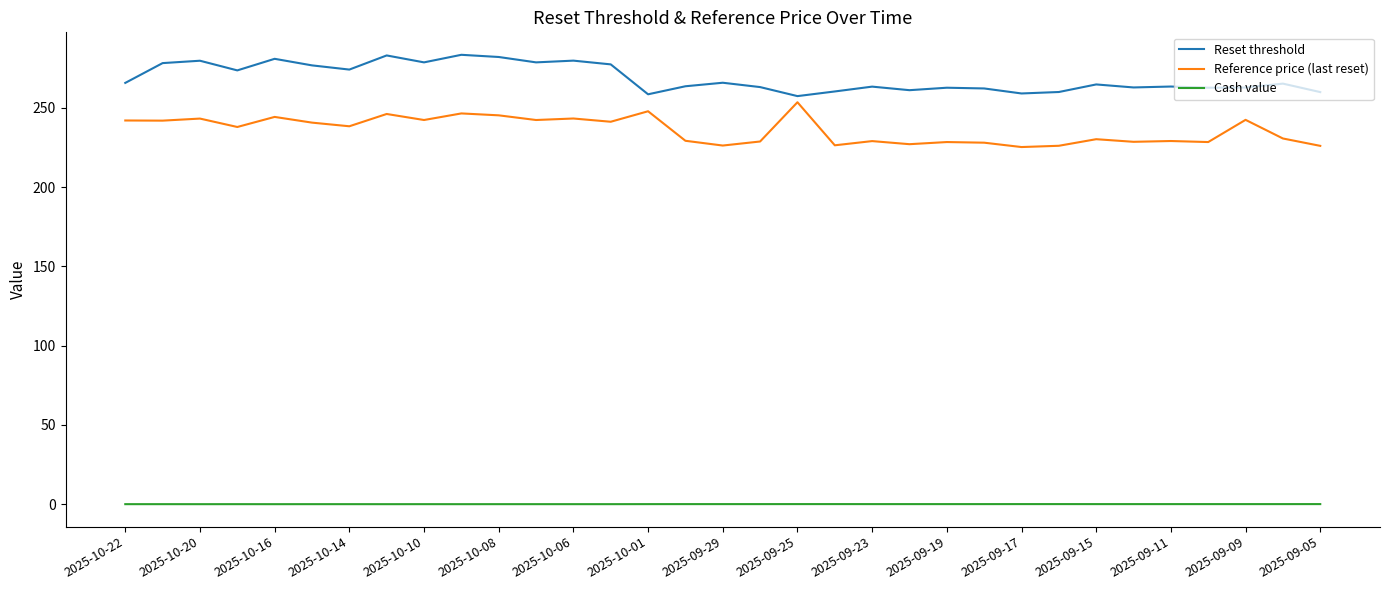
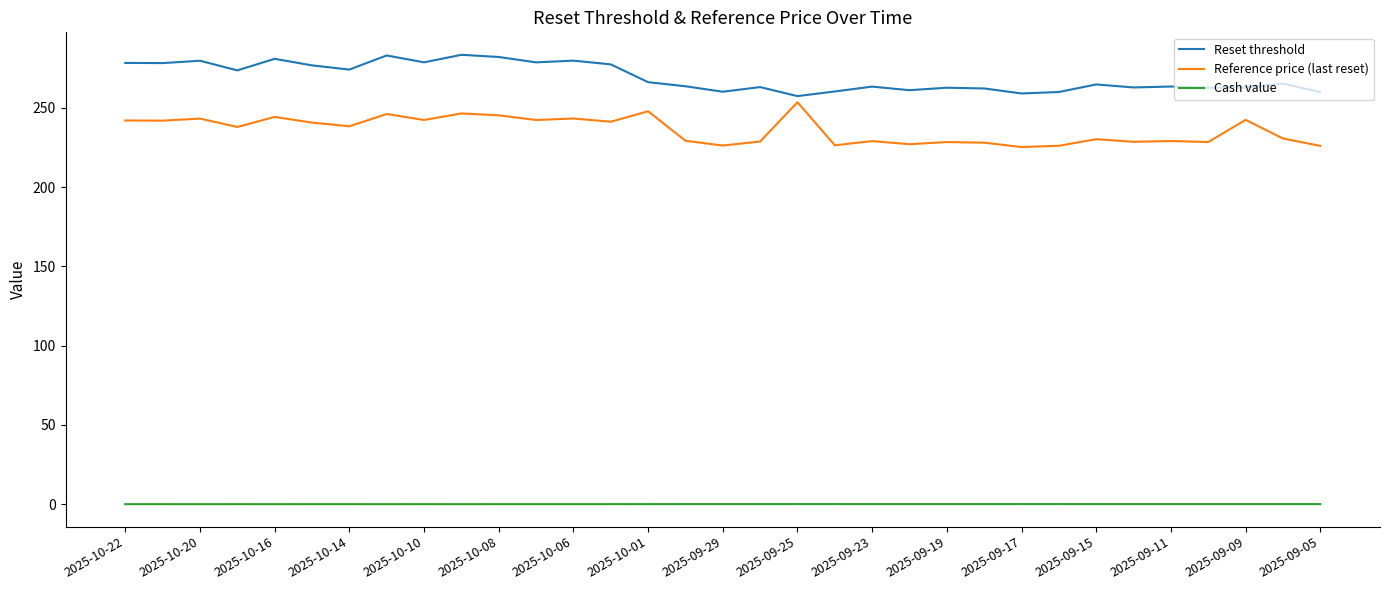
  {
    "Reset threshold": {
-     "2025-10-22": 266,
+     "2025-10-22": 278,
      "2025-10-20": 280,
      "2025-10-16": 281,
      "2025-10-14": 274,
      "2025-10-10": 279,
      "2025-10-08": 282,
      "2025-10-06": 280,
-     "2025-10-01": 259,
-     "2025-09-29": 266,
+     "2025-10-01": 266,
+     "2025-09-29": 260,
      "2025-09-25": 257,
      "2025-09-23": 263,
      "2025-09-19": 263,
      "2025-09-17": 259,
      "2025-09-15": 265,
      "2025-09-11": 263
    },
    "Reference price (last reset)": {
      "2025-10-22": 242,
      "2025-10-20": 243,
      "2025-10-16": 244,
      "2025-10-14": 238,
      "2025-10-10": 242,
      "2025-10-08": 245,
      "2025-10-06": 243,
      "2025-10-01": 248,
      "2025-09-29": 226,
      "2025-09-25": 254,
      "2025-09-23": 229,
      "2025-09-19": 228,
      "2025-09-17": 225,
      "2025-09-15": 230,
      "2025-09-11": 229,
      "2025-09-09": 242,
      "2025-09-05": 226
    },
    "Cash value": {
      "2025-10-22": 0,
      "2025-10-20": 0,
      "2025-10-16": 0,
      "2025-10-14": 0,
      "2025-10-10": 0,
      "2025-10-08": 0,
      "2025-10-06": 0,
      "2025-10-01": 0,
      "2025-09-29": 0,
      "2025-09-25": 0,
      "2025-09-23": 0,
      "2025-09-19": 0,
      "2025-09-17": 0,
      "2025-09-15": 0,
      "2025-09-11": 0,
      "2025-09-09": 0,
      "2025-09-05": 0
    }
  }
